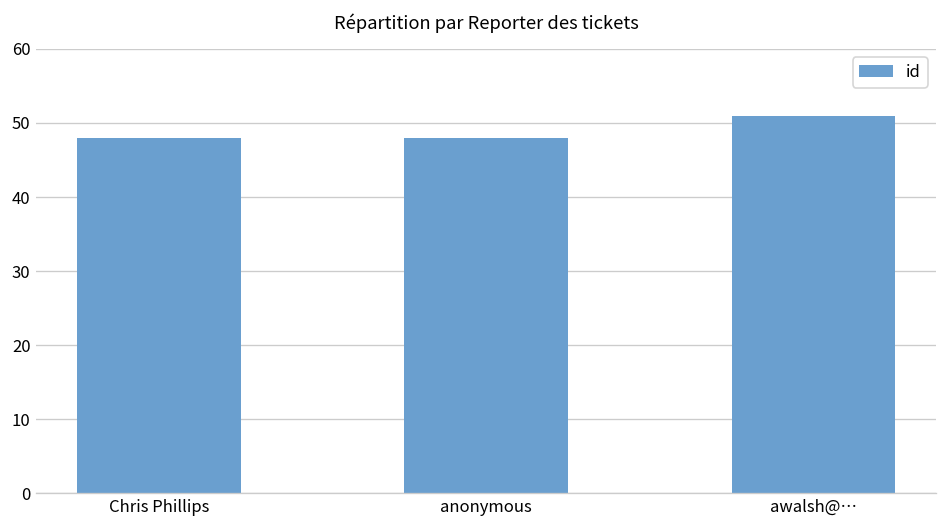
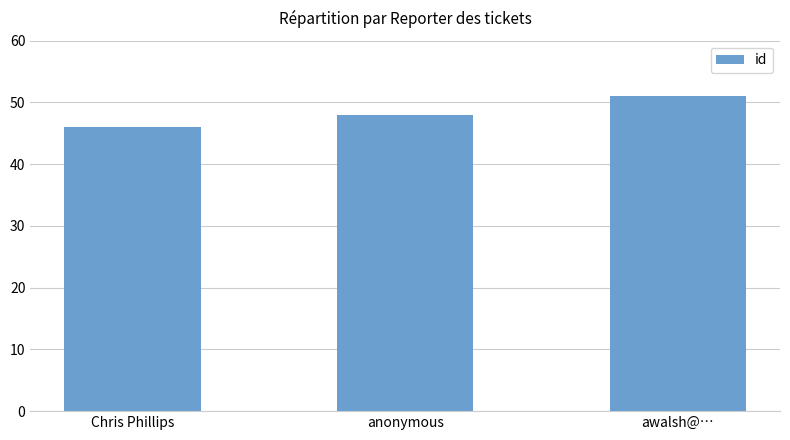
  {
-   "Chris Phillips": 48,
+   "Chris Phillips": 46,
    "anonymous": 48,
    "awalsh@…": 51
  }
